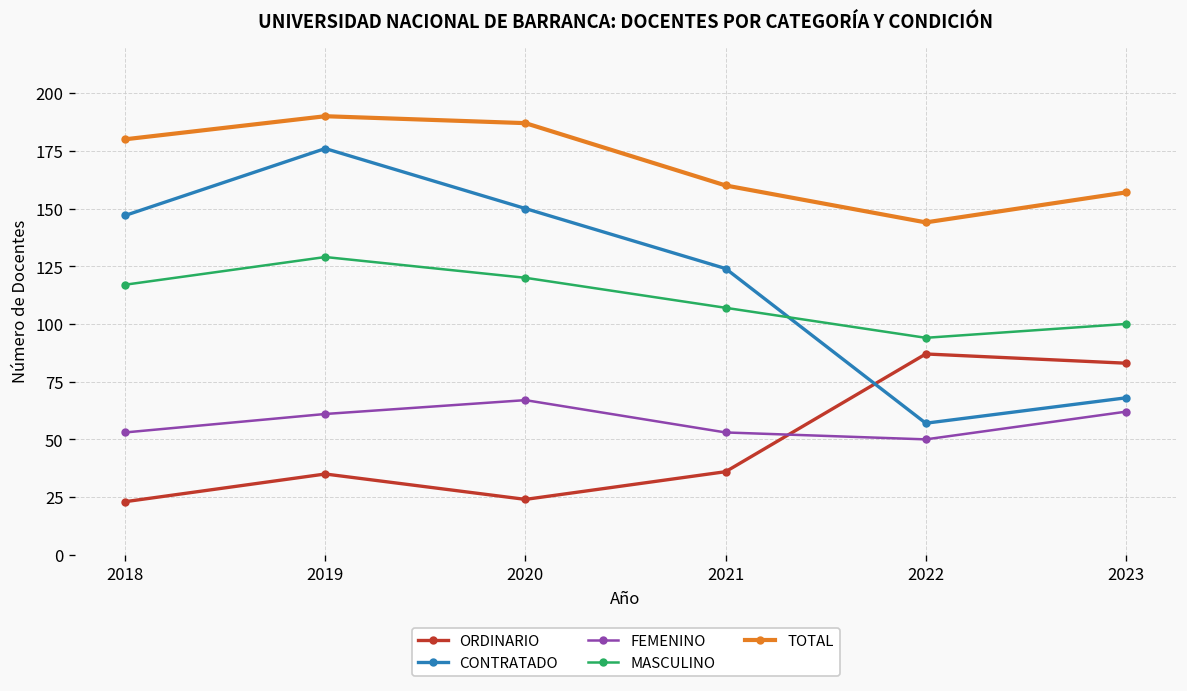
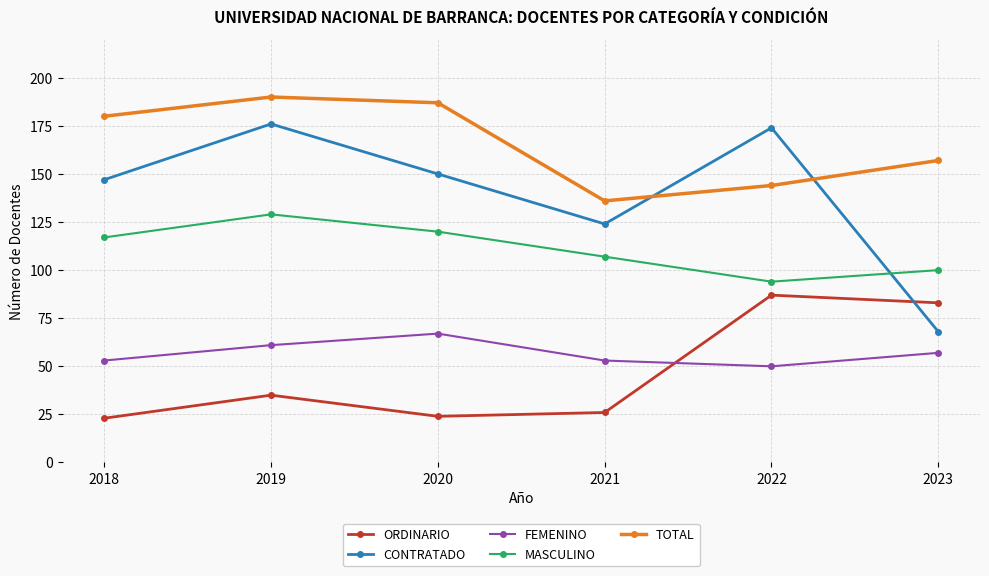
  {
    "ORDINARIO": {
      "2018": 23,
      "2019": 35,
      "2020": 24,
-     "2021": 36,
+     "2021": 26,
      "2022": 87,
      "2023": 83
    },
    "CONTRATADO": {
      "2018": 147,
      "2019": 176,
      "2020": 150,
      "2021": 124,
-     "2022": 57,
+     "2022": 174,
      "2023": 68
    },
    "FEMENINO": {
      "2018": 53,
      "2019": 61,
      "2020": 67,
      "2021": 53,
      "2022": 50,
-     "2023": 62
+     "2023": 57
    },
    "MASCULINO": {
      "2018": 117,
      "2019": 129,
      "2020": 120,
      "2021": 107,
      "2022": 94,
      "2023": 100
    },
    "TOTAL": {
      "2018": 180,
      "2019": 190,
      "2020": 187,
-     "2021": 160,
+     "2021": 136,
      "2022": 144,
      "2023": 157
    }
  }
